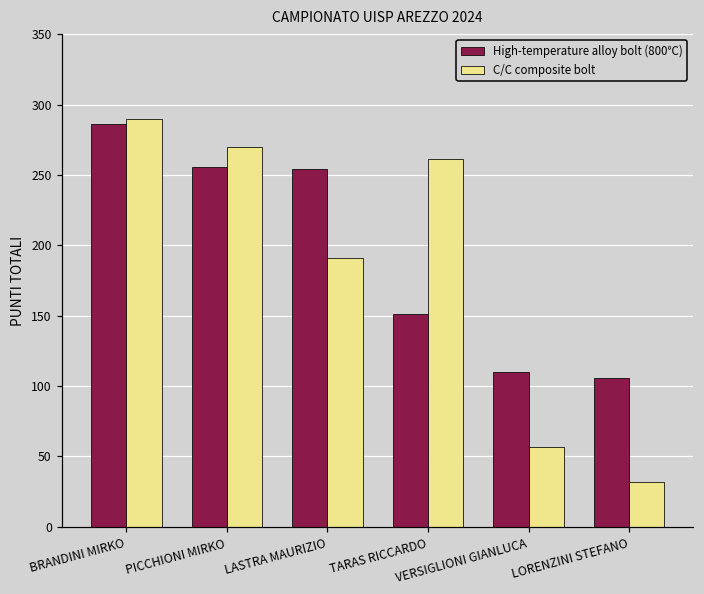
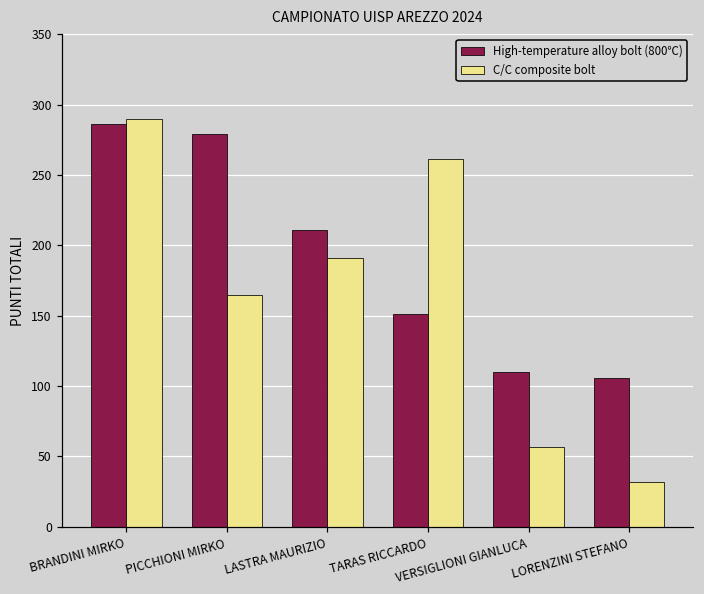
  {
    "High-temperature alloy bolt (800℃)": {
      "BRANDINI MIRKO": 286,
-     "PICCHIONI MIRKO": 256,
-     "LASTRA MAURIZIO": 254,
+     "PICCHIONI MIRKO": 279,
+     "LASTRA MAURIZIO": 211,
      "TARAS RICCARDO": 151,
      "VERSIGLIONI GIANLUCA": 110,
      "LORENZINI STEFANO": 106
    },
    "C/C composite bolt": {
      "BRANDINI MIRKO": 290,
-     "PICCHIONI MIRKO": 270,
+     "PICCHIONI MIRKO": 165,
      "LASTRA MAURIZIO": 191,
      "TARAS RICCARDO": 261,
      "VERSIGLIONI GIANLUCA": 57,
      "LORENZINI STEFANO": 32
    }
  }
